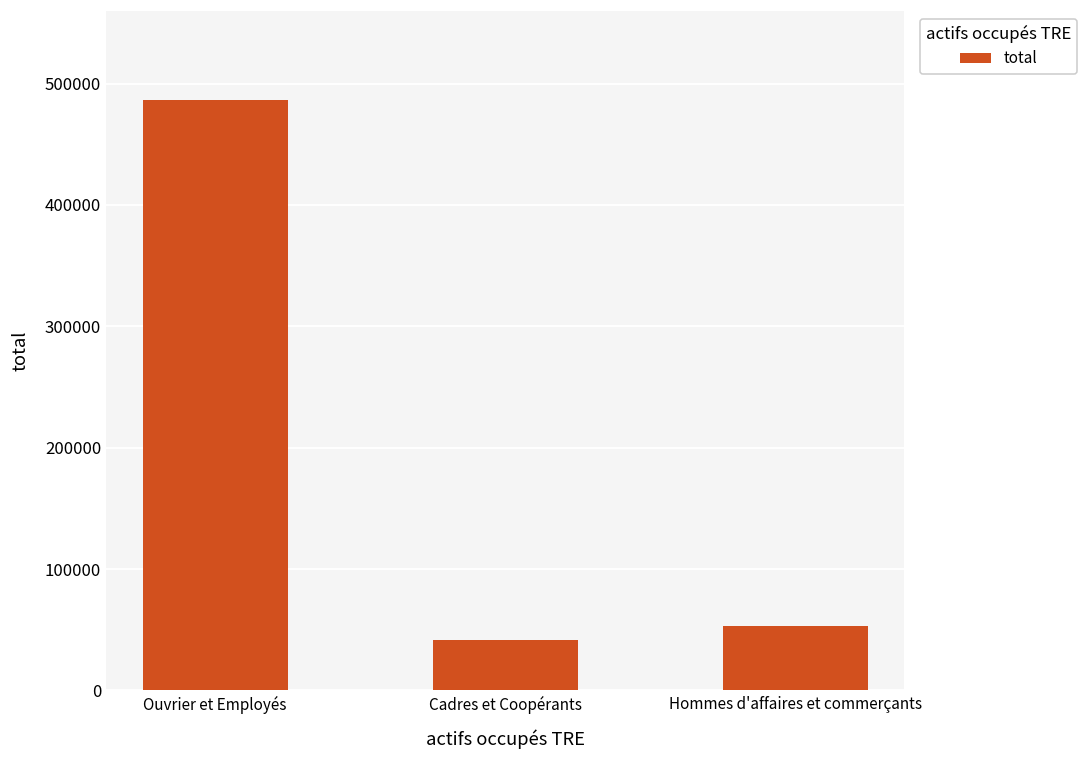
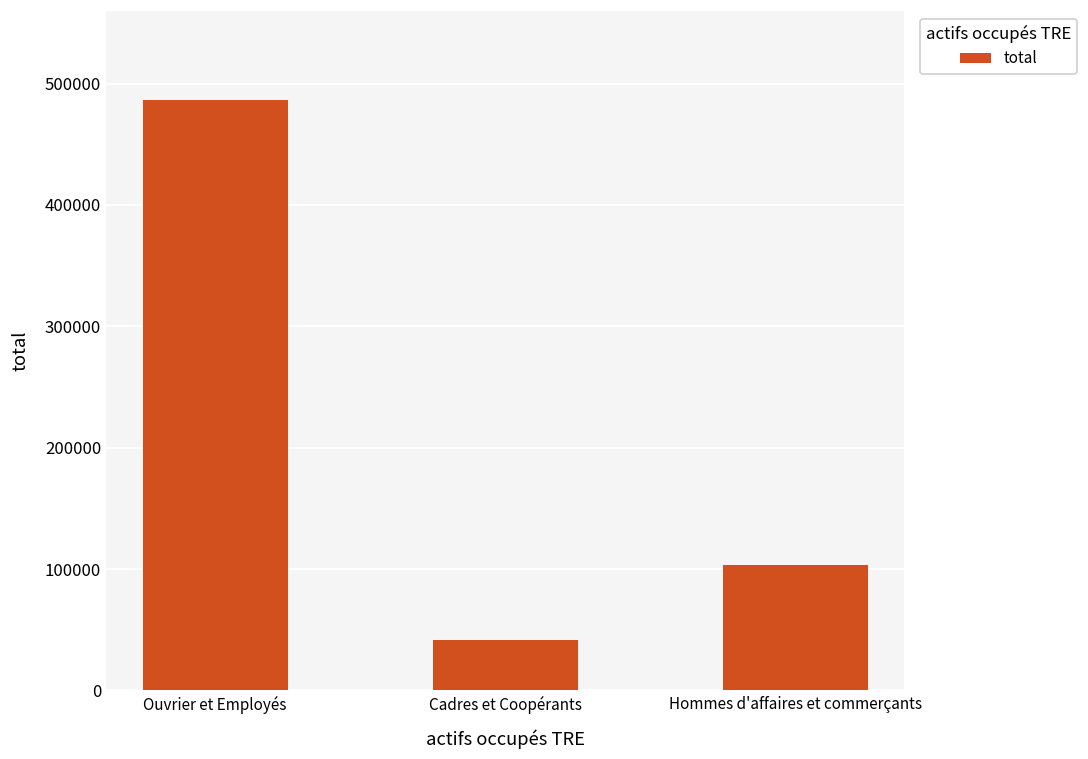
  {
    "Ouvrier et Employés": 487000,
    "Cadres et Coopérants": 42000,
-   "Hommes d'affaires et commerçants": 53000
+   "Hommes d'affaires et commerçants": 103000
  }
